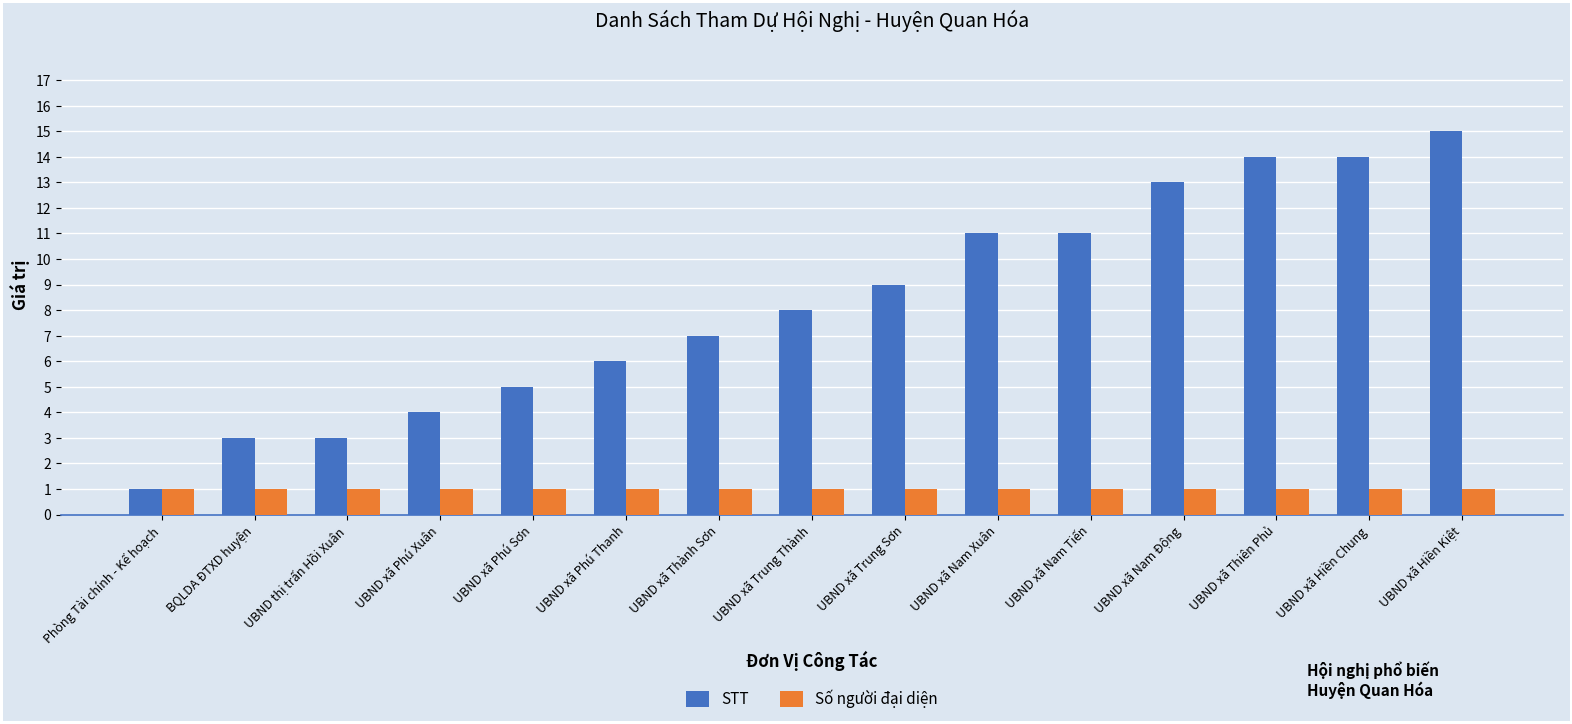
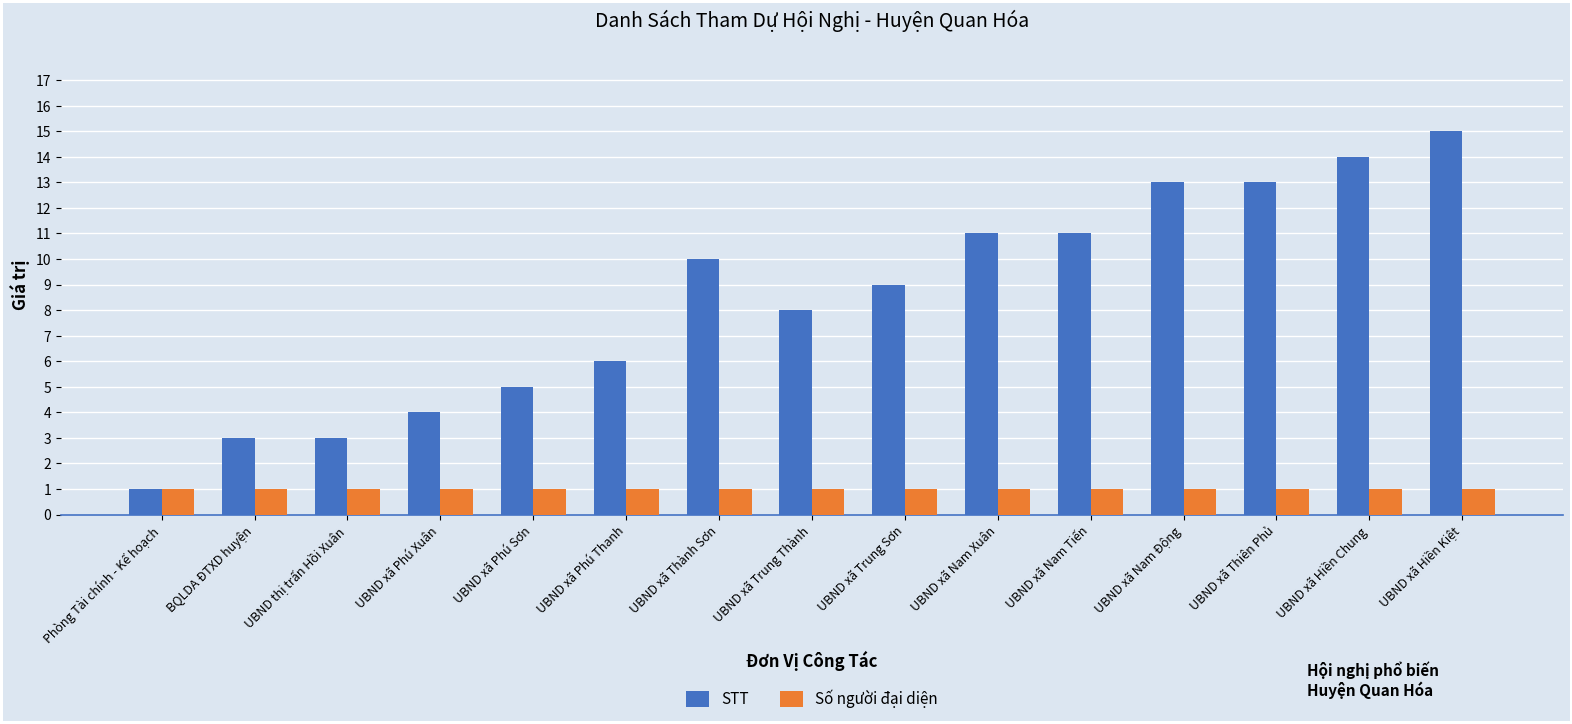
  {
    "STT": {
      "Phòng Tài chính - Kế hoạch": 1,
      "BQLDA ĐTXD huyện": 3,
      "UBND thị trấn Hồi Xuân": 3,
      "UBND xã Phú Xuân": 4,
      "UBND xã Phú Sơn": 5,
      "UBND xã Phú Thanh": 6,
-     "UBND xã Thành Sơn": 7,
+     "UBND xã Thành Sơn": 10,
      "UBND xã Trung Thành": 8,
      "UBND xã Trung Sơn": 9,
      "UBND xã Nam Xuân": 11,
      "UBND xã Nam Tiến": 11,
      "UBND xã Nam Động": 13,
-     "UBND xã Thiên Phủ": 14,
+     "UBND xã Thiên Phủ": 13,
      "UBND xã Hiền Chung": 14,
      "UBND xã Hiền Kiệt": 15
    },
    "Số người đại diện": {
      "Phòng Tài chính - Kế hoạch": 1,
      "BQLDA ĐTXD huyện": 1,
      "UBND thị trấn Hồi Xuân": 1,
      "UBND xã Phú Xuân": 1,
      "UBND xã Phú Sơn": 1,
      "UBND xã Phú Thanh": 1,
      "UBND xã Thành Sơn": 1,
      "UBND xã Trung Thành": 1,
      "UBND xã Trung Sơn": 1,
      "UBND xã Nam Xuân": 1,
      "UBND xã Nam Tiến": 1,
      "UBND xã Nam Động": 1,
      "UBND xã Thiên Phủ": 1,
      "UBND xã Hiền Chung": 1,
      "UBND xã Hiền Kiệt": 1
    }
  }
